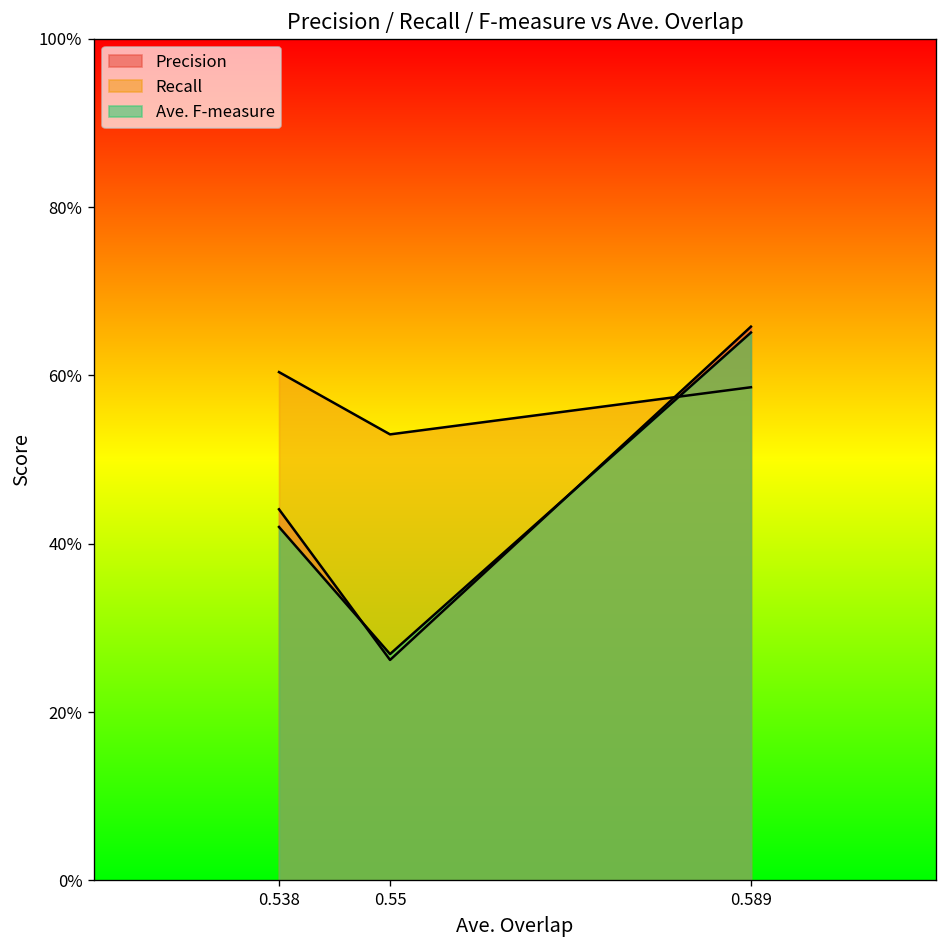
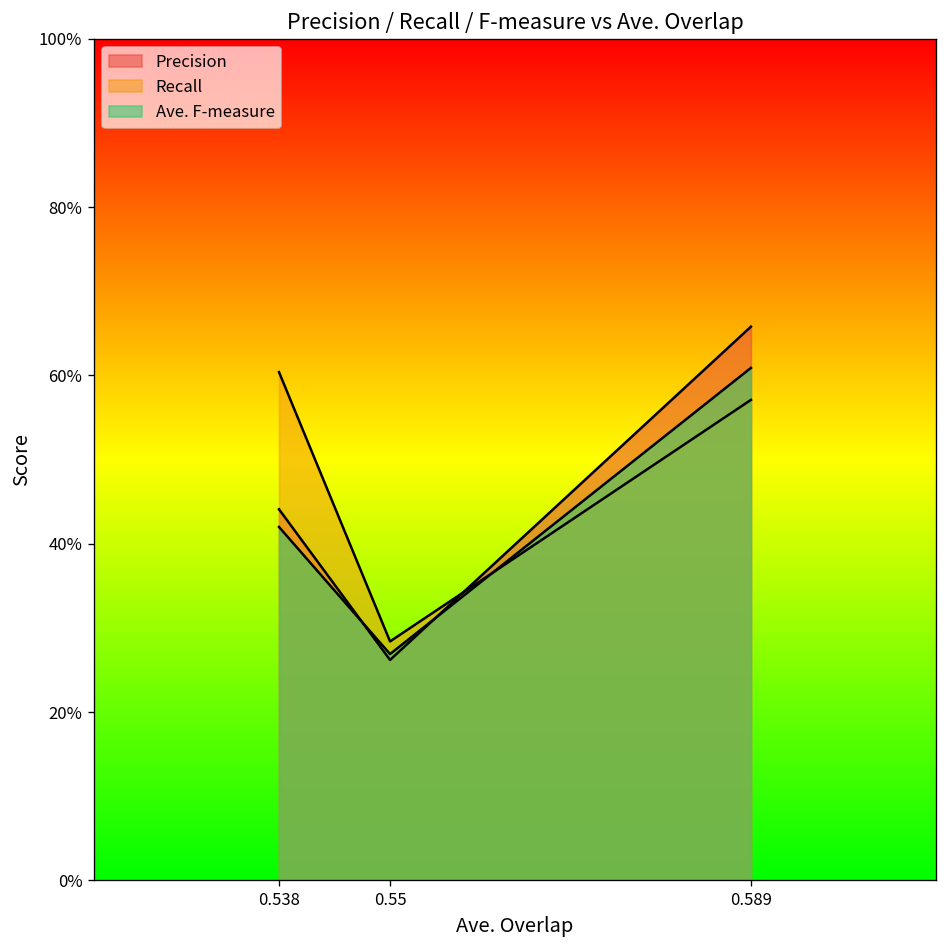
  {
    "Precision": {
      "0.538": "44%",
      "0.55": "26%",
      "0.589": "66%"
    },
    "Recall": {
      "0.538": "60%",
-     "0.55": "53%",
-     "0.589": "59%"
+     "0.55": "28%",
+     "0.589": "57%"
    },
    "Ave. F-measure": {
      "0.538": "42%",
      "0.55": "27%",
-     "0.589": "65%"
+     "0.589": "61%"
    }
  }
